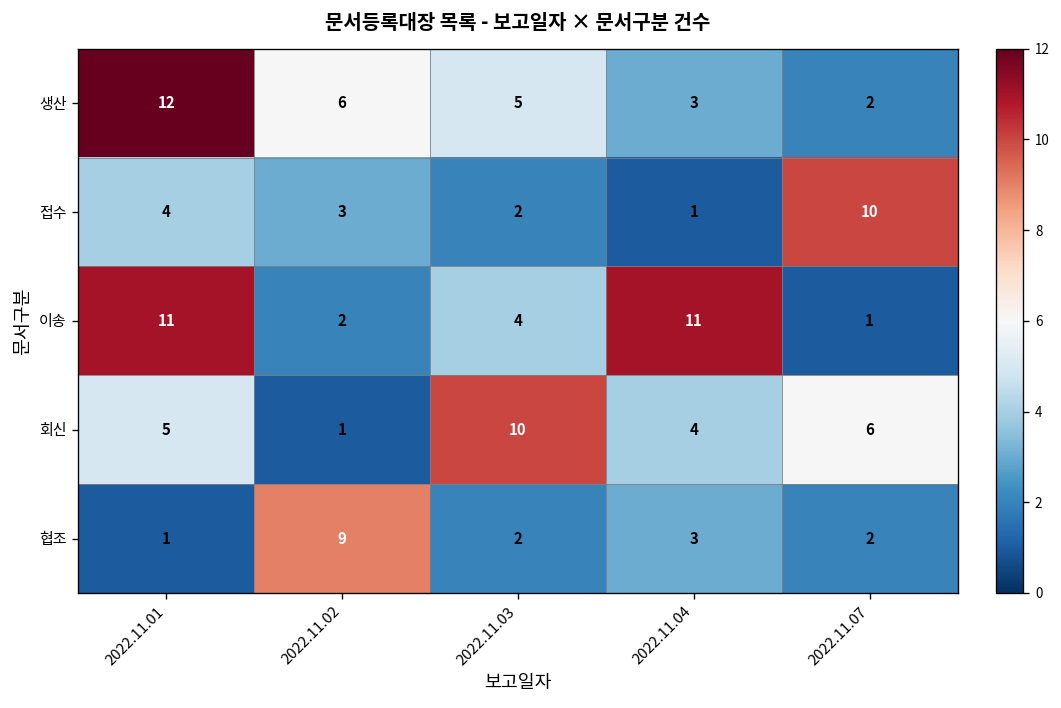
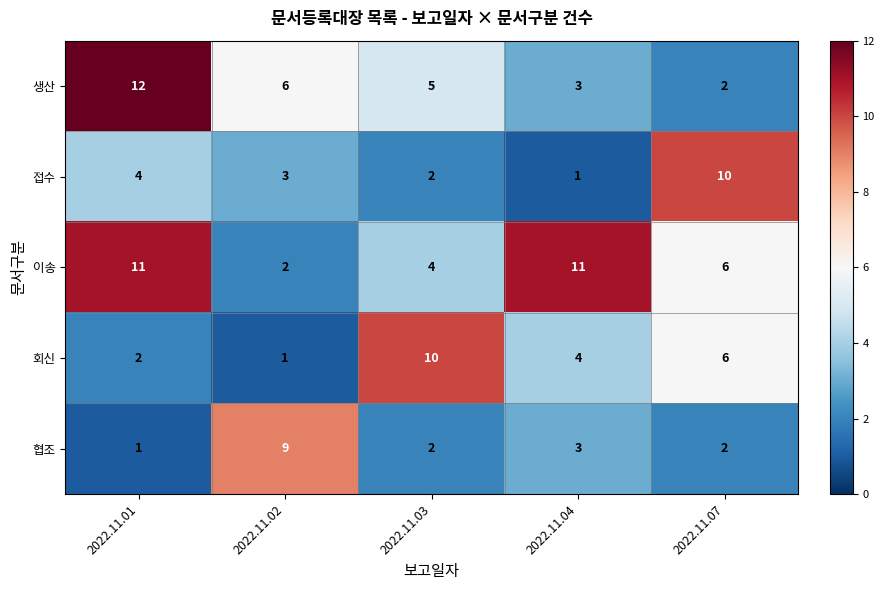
  {
    "생산": {
      "2022.11.01": 12,
      "2022.11.02": 6,
      "2022.11.03": 5,
      "2022.11.04": 3,
      "2022.11.07": 2
    },
    "접수": {
      "2022.11.01": 4,
      "2022.11.02": 3,
      "2022.11.03": 2,
      "2022.11.04": 1,
      "2022.11.07": 10
    },
    "이송": {
      "2022.11.01": 11,
      "2022.11.02": 2,
      "2022.11.03": 4,
      "2022.11.04": 11,
-     "2022.11.07": 1
+     "2022.11.07": 6
    },
    "회신": {
-     "2022.11.01": 5,
+     "2022.11.01": 2,
      "2022.11.02": 1,
      "2022.11.03": 10,
      "2022.11.04": 4,
      "2022.11.07": 6
    },
    "협조": {
      "2022.11.01": 1,
      "2022.11.02": 9,
      "2022.11.03": 2,
      "2022.11.04": 3,
      "2022.11.07": 2
    }
  }
